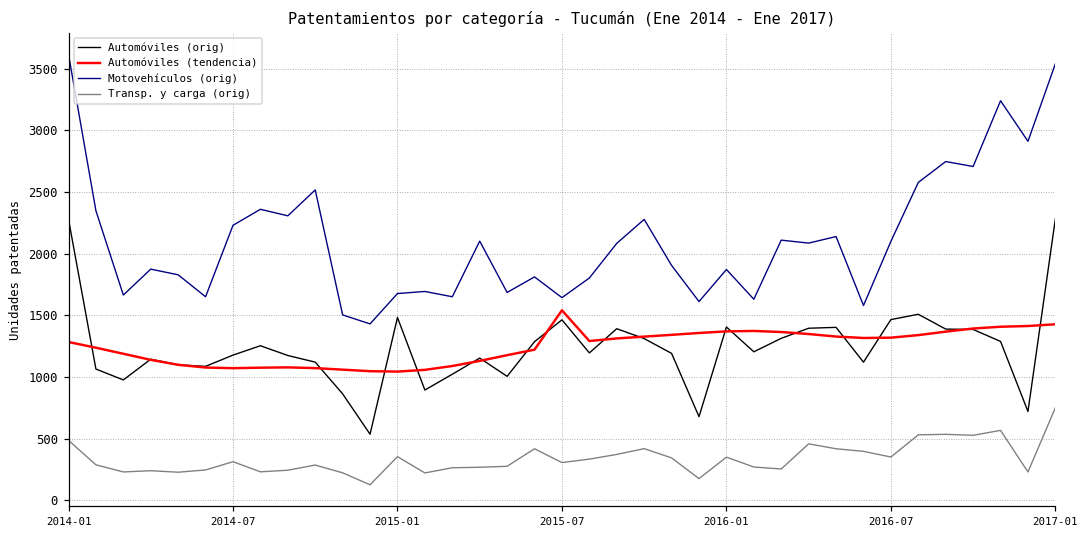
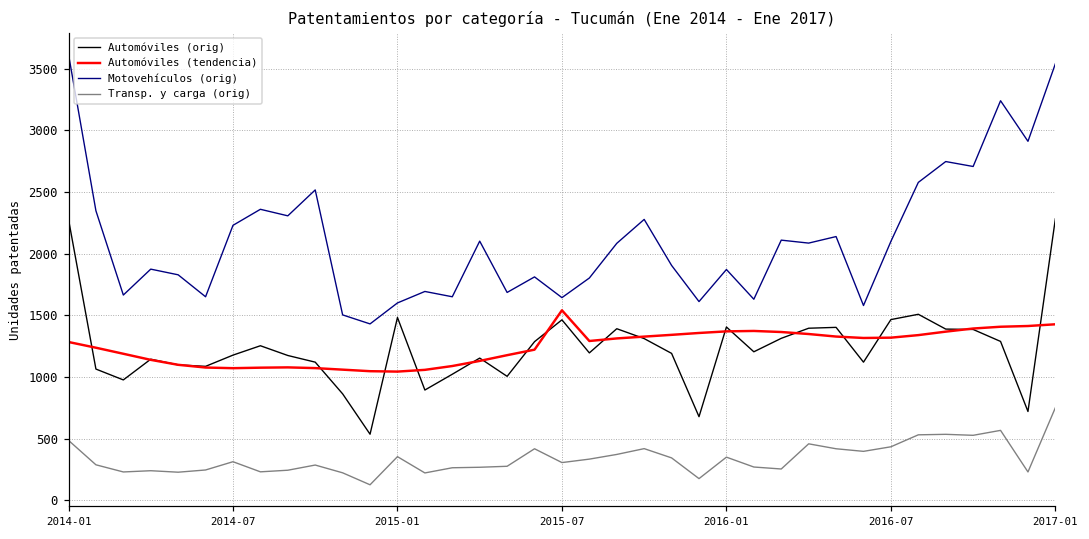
  {
    "Automóviles (orig)": {
      "2014-01": 2280,
      "2014-07": 1180,
      "2015-01": 1480,
      "2015-07": 1460,
      "2016-01": 1410,
      "2016-07": 1470,
      "2017-01": 2280
    },
    "Automóviles (tendencia)": {
      "2014-01": 1280,
      "2014-07": 1070,
      "2015-01": 1040,
      "2015-07": 1540,
      "2016-01": 1370,
      "2016-07": 1320,
      "2017-01": 1430
    },
    "Motovehículos (orig)": {
      "2014-01": 3620,
      "2014-07": 2230,
-     "2015-01": 1680,
+     "2015-01": 1600,
      "2015-07": 1640,
      "2016-01": 1870,
      "2016-07": 2100,
      "2017-01": 3540
    },
    "Transp. y carga (orig)": {
      "2014-01": 490,
      "2014-07": 310,
      "2015-01": 360,
      "2015-07": 310,
      "2016-01": 350,
-     "2016-07": 350,
+     "2016-07": 440,
      "2017-01": 750
    }
  }
